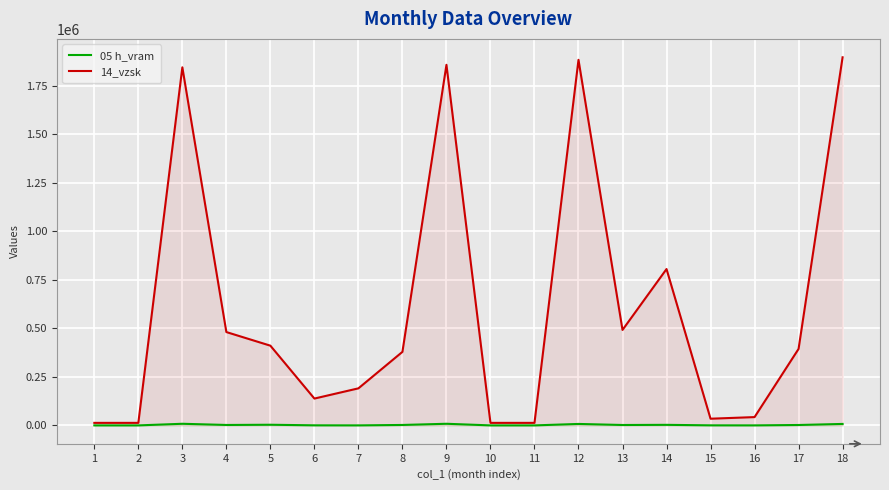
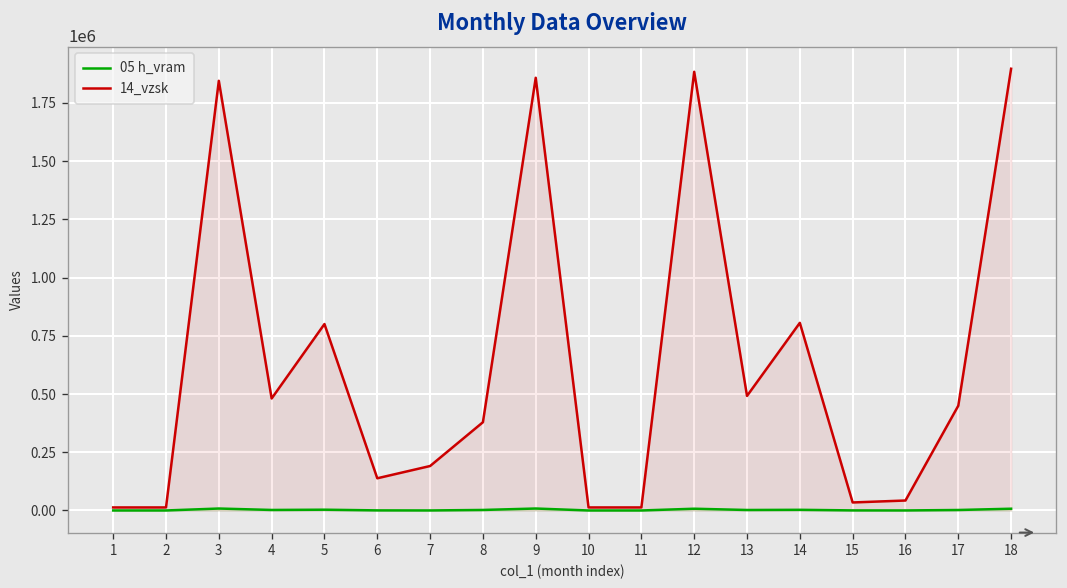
  {
    "05 h_vram": {
      "3": 10000,
      "4": 0,
      "5": 0,
      "6": 0,
      "7": 0,
      "8": 0,
      "9": 10000,
      "12": 10000,
      "13": 0,
      "14": 0,
      "15": 0,
      "16": 0,
      "17": 0,
      "18": 10000
    },
    "14_vzsk": {
      "3": 1840000,
      "4": 480000,
-     "5": 410000,
+     "5": 800000,
      "6": 140000,
      "7": 190000,
      "8": 380000,
      "9": 1860000,
      "12": 1880000,
      "13": 490000,
      "14": 810000,
      "15": 30000,
      "16": 40000,
-     "17": 390000,
+     "17": 450000,
      "18": 1900000
    }
  }
